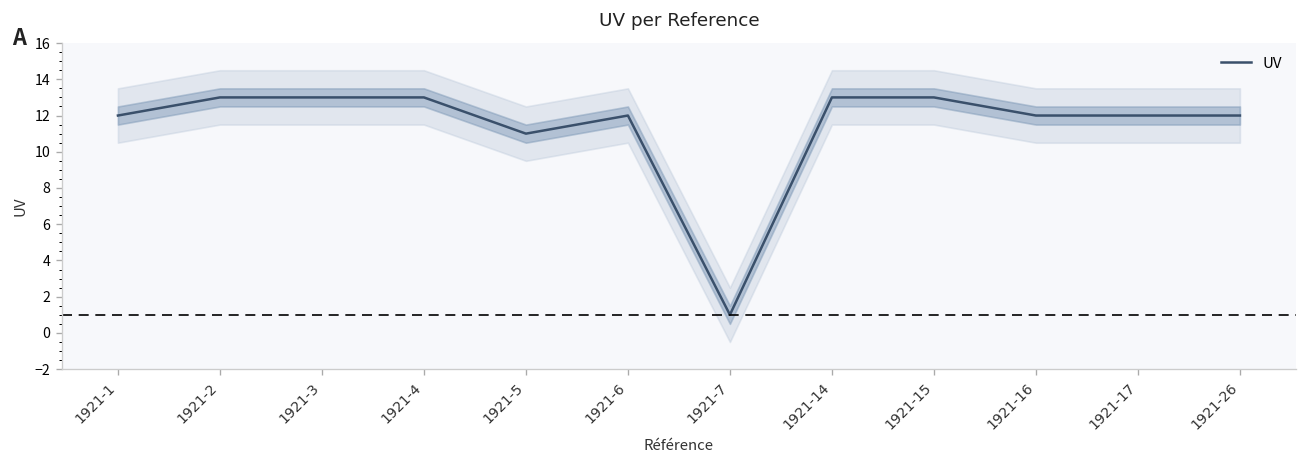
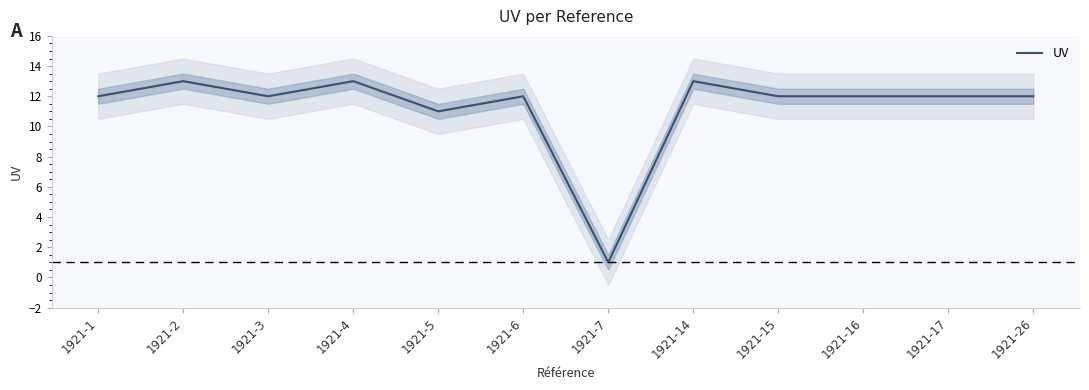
  {
    "UV": {
      "1921-1": 12,
      "1921-2": 13,
-     "1921-3": 13,
+     "1921-3": 12,
      "1921-4": 13,
      "1921-5": 11,
      "1921-6": 12,
      "1921-7": 1,
      "1921-14": 13,
-     "1921-15": 13,
+     "1921-15": 12,
      "1921-16": 12,
      "1921-17": 12,
      "1921-26": 12
    }
  }
